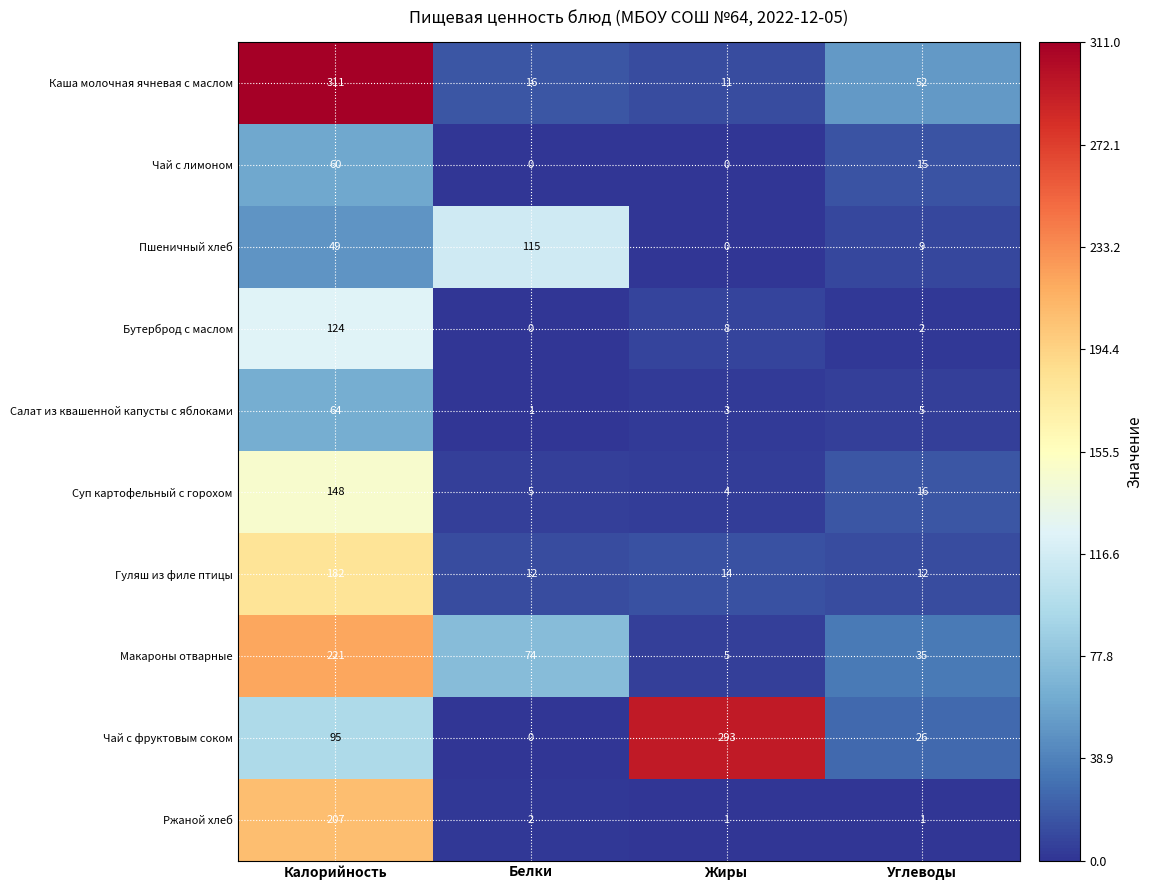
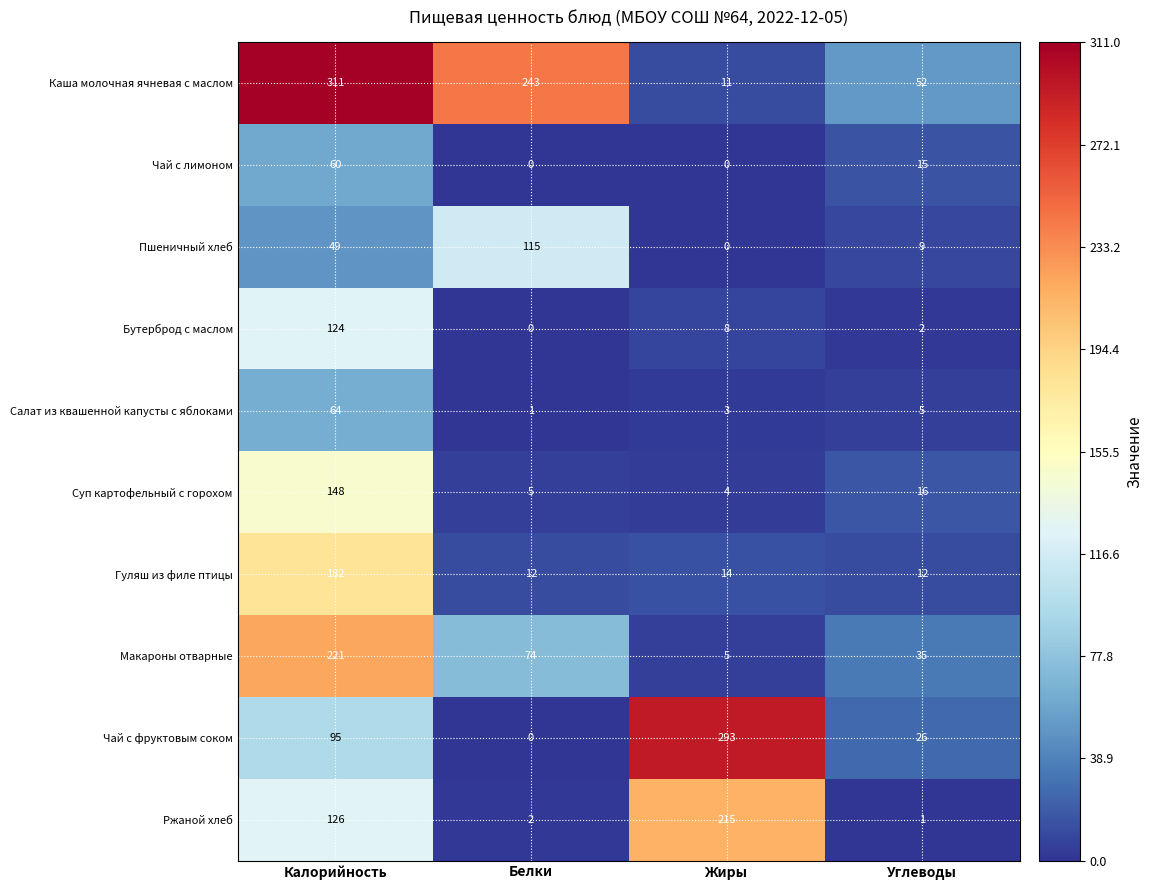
  {
    "Каша молочная ячневая с маслом": {
      "Калорийность": 311,
-     "Белки": 16,
+     "Белки": 243,
      "Жиры": 11,
      "Углеводы": 52
    },
    "Чай с лимоном": {
      "Калорийность": 60,
      "Белки": 0,
      "Жиры": 0,
      "Углеводы": 15
    },
    "Пшеничный хлеб": {
      "Калорийность": 49,
      "Белки": 115,
      "Жиры": 0,
      "Углеводы": 9
    },
    "Бутерброд с маслом": {
      "Калорийность": 124,
      "Белки": 0,
      "Жиры": 8,
      "Углеводы": 2
    },
    "Салат из квашенной капусты с яблоками": {
      "Калорийность": 64,
      "Белки": 1,
      "Жиры": 3,
      "Углеводы": 5
    },
    "Суп картофельный с горохом": {
      "Калорийность": 148,
      "Белки": 5,
      "Жиры": 4,
      "Углеводы": 16
    },
    "Гуляш из филе птицы": {
      "Калорийность": 182,
      "Белки": 12,
      "Жиры": 14,
      "Углеводы": 12
    },
    "Макароны отварные": {
      "Калорийность": 221,
      "Белки": 74,
      "Жиры": 5,
      "Углеводы": 35
    },
    "Чай с фруктовым соком": {
      "Калорийность": 95,
      "Белки": 0,
      "Жиры": 293,
      "Углеводы": 26
    },
    "Ржаной хлеб": {
-     "Калорийность": 207,
+     "Калорийность": 126,
      "Белки": 2,
-     "Жиры": 1,
+     "Жиры": 215,
      "Углеводы": 1
    }
  }
